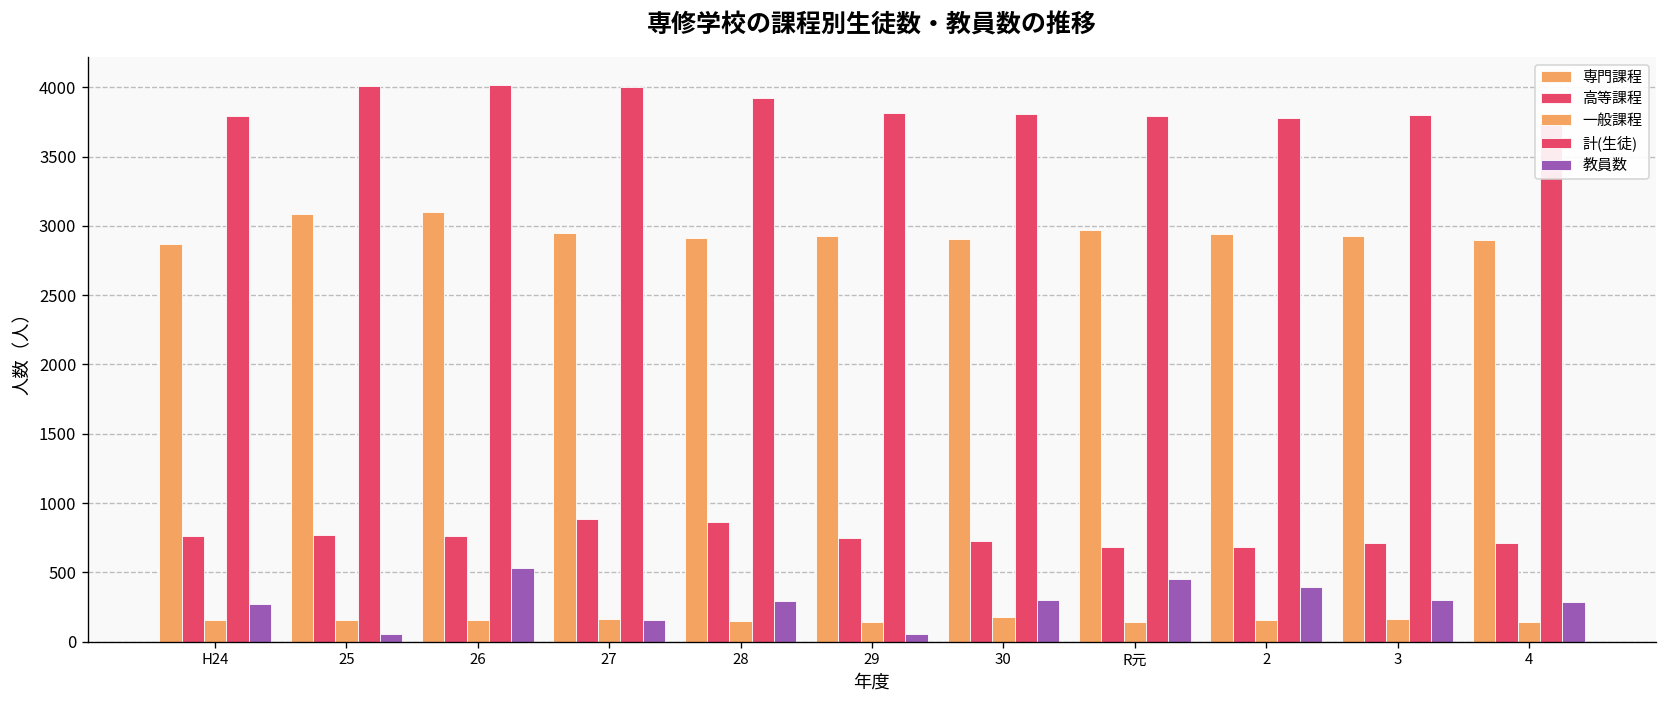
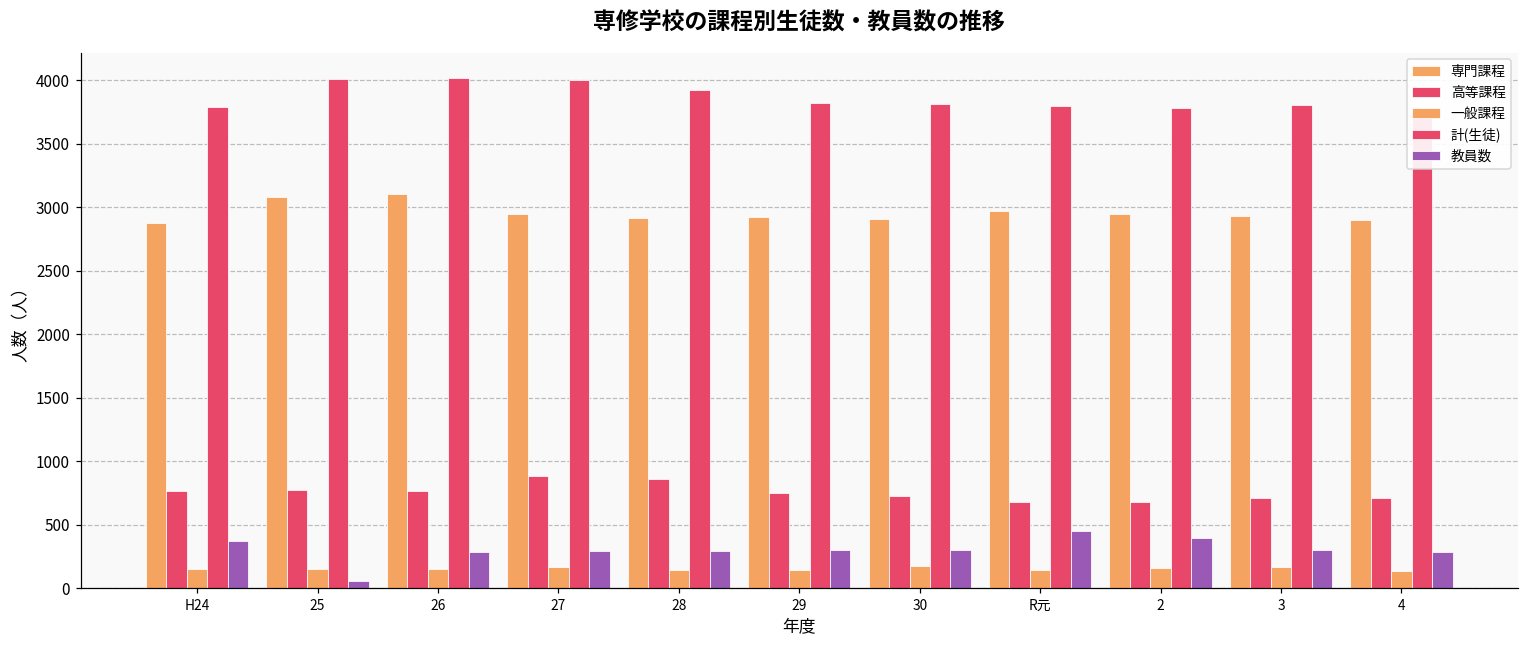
  {
    "教員数": {
-     "H24": 270,
+     "H24": 370,
      "25": 50,
-     "26": 530,
-     "27": 160,
+     "26": 280,
+     "27": 290,
      "28": 290,
-     "29": 60,
+     "29": 300,
      "30": 300,
      "R元": 450,
      "2": 400,
      "3": 300,
      "4": 290
    }
  }
